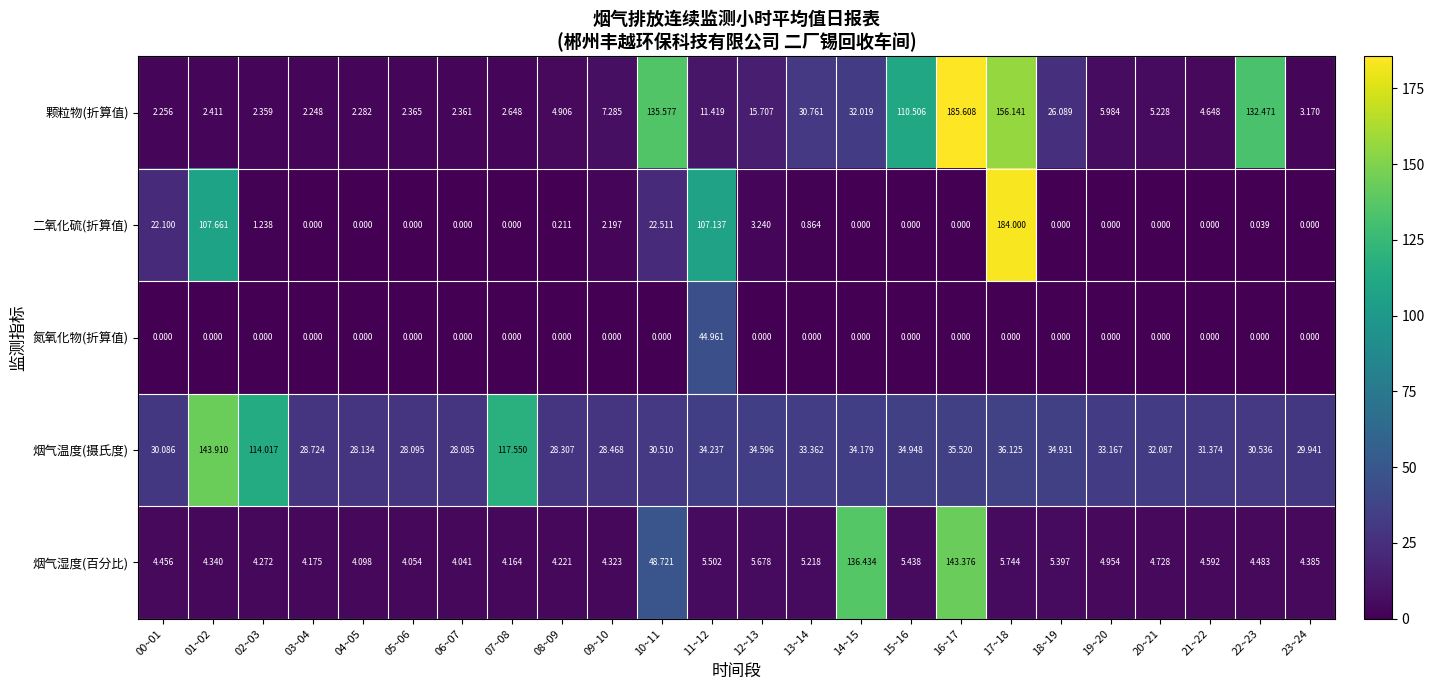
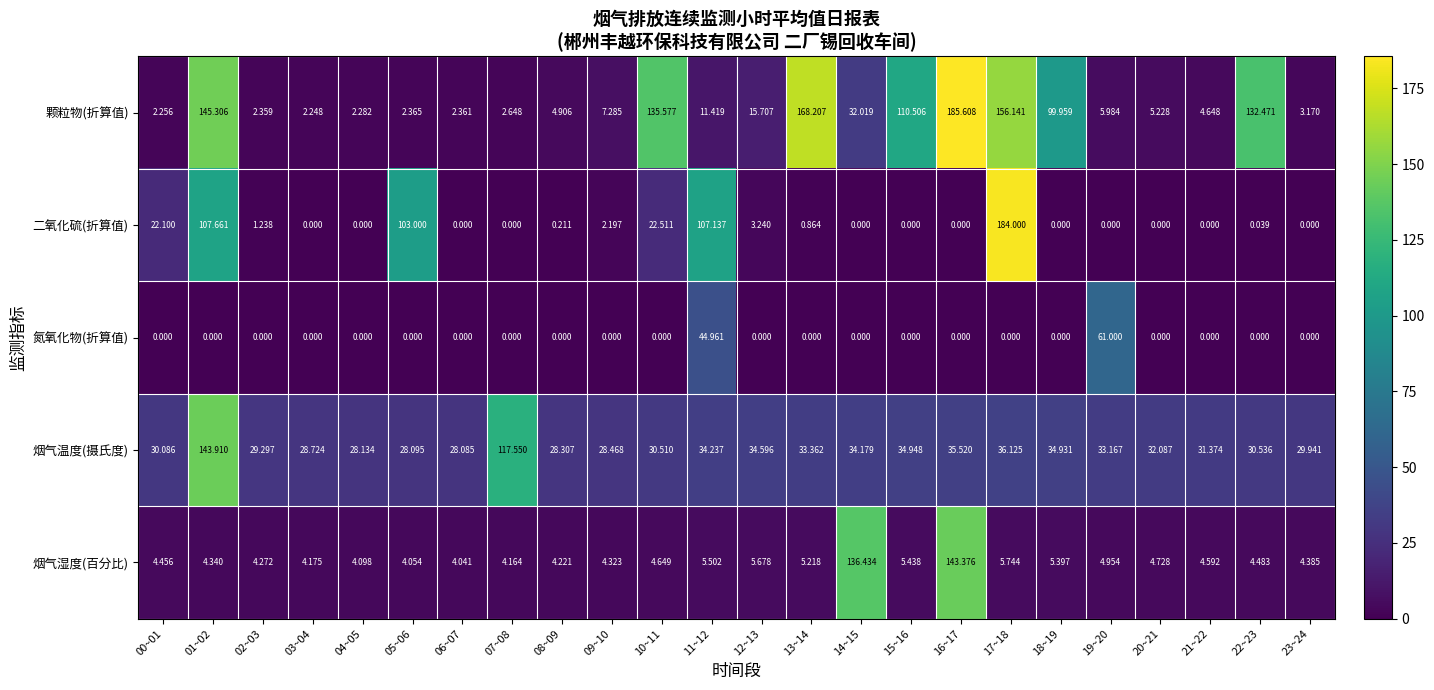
  {
    "颗粒物(折算值)": {
      "00~01": 2.256,
-     "01~02": 2.411,
+     "01~02": 145.306,
      "02~03": 2.359,
      "03~04": 2.248,
      "04~05": 2.282,
      "05~06": 2.365,
      "06~07": 2.361,
      "07~08": 2.648,
      "08~09": 4.906,
      "09~10": 7.285,
      "10~11": 135.577,
      "11~12": 11.419,
      "12~13": 15.707,
-     "13~14": 30.761,
+     "13~14": 168.207,
      "14~15": 32.019,
      "15~16": 110.506,
      "16~17": 185.608,
      "17~18": 156.141,
-     "18~19": 26.089,
+     "18~19": 99.959,
      "19~20": 5.984,
      "20~21": 5.228,
      "21~22": 4.648,
      "22~23": 132.471,
      "23~24": 3.170
    },
    "二氧化硫(折算值)": {
      "00~01": 22.100,
      "01~02": 107.661,
      "02~03": 1.238,
      "03~04": 0.000,
      "04~05": 0.000,
-     "05~06": 0.000,
+     "05~06": 103.000,
      "06~07": 0.000,
      "07~08": 0.000,
      "08~09": 0.211,
      "09~10": 2.197,
      "10~11": 22.511,
      "11~12": 107.137,
      "12~13": 3.240,
      "13~14": 0.864,
      "14~15": 0.000,
      "15~16": 0.000,
      "16~17": 0.000,
      "17~18": 184.000,
      "18~19": 0.000,
      "19~20": 0.000,
      "20~21": 0.000,
      "21~22": 0.000,
      "22~23": 0.039,
      "23~24": 0.000
    },
    "氮氧化物(折算值)": {
      "00~01": 0.000,
      "01~02": 0.000,
      "02~03": 0.000,
      "03~04": 0.000,
      "04~05": 0.000,
      "05~06": 0.000,
      "06~07": 0.000,
      "07~08": 0.000,
      "08~09": 0.000,
      "09~10": 0.000,
      "10~11": 0.000,
      "11~12": 44.961,
      "12~13": 0.000,
      "13~14": 0.000,
      "14~15": 0.000,
      "15~16": 0.000,
      "16~17": 0.000,
      "17~18": 0.000,
      "18~19": 0.000,
-     "19~20": 0.000,
+     "19~20": 61.000,
      "20~21": 0.000,
      "21~22": 0.000,
      "22~23": 0.000,
      "23~24": 0.000
    },
    "烟气温度(摄氏度)": {
      "00~01": 30.086,
      "01~02": 143.910,
-     "02~03": 114.017,
+     "02~03": 29.297,
      "03~04": 28.724,
      "04~05": 28.134,
      "05~06": 28.095,
      "06~07": 28.085,
      "07~08": 117.550,
      "08~09": 28.307,
      "09~10": 28.468,
      "10~11": 30.510,
      "11~12": 34.237,
      "12~13": 34.596,
      "13~14": 33.362,
      "14~15": 34.179,
      "15~16": 34.948,
      "16~17": 35.520,
      "17~18": 36.125,
      "18~19": 34.931,
      "19~20": 33.167,
      "20~21": 32.087,
      "21~22": 31.374,
      "22~23": 30.536,
      "23~24": 29.941
    },
    "烟气湿度(百分比)": {
      "00~01": 4.456,
      "01~02": 4.340,
      "02~03": 4.272,
      "03~04": 4.175,
      "04~05": 4.098,
      "05~06": 4.054,
      "06~07": 4.041,
      "07~08": 4.164,
      "08~09": 4.221,
      "09~10": 4.323,
-     "10~11": 48.721,
+     "10~11": 4.649,
      "11~12": 5.502,
      "12~13": 5.678,
      "13~14": 5.218,
      "14~15": 136.434,
      "15~16": 5.438,
      "16~17": 143.376,
      "17~18": 5.744,
      "18~19": 5.397,
      "19~20": 4.954,
      "20~21": 4.728,
      "21~22": 4.592,
      "22~23": 4.483,
      "23~24": 4.385
    }
  }
